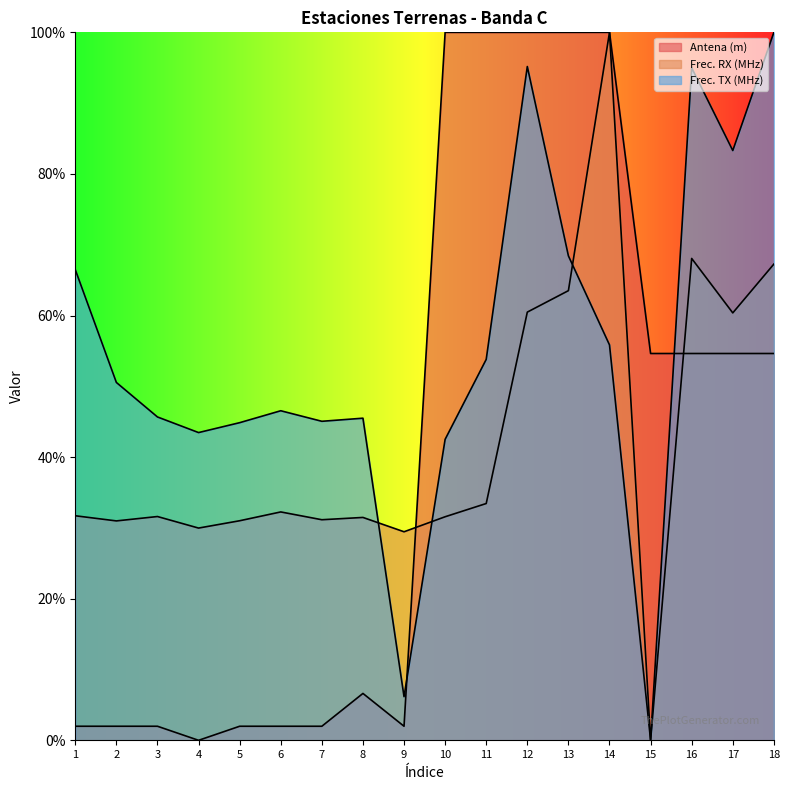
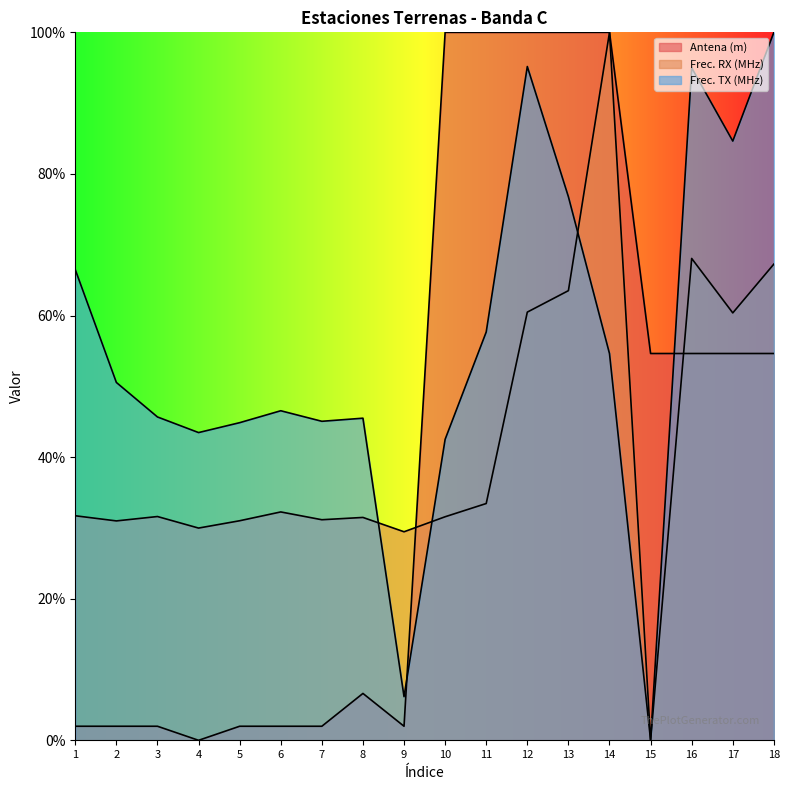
  {
    "Frec. TX (MHz)": {
      "1": "66%",
      "2": "51%",
      "3": "46%",
      "4": "43%",
      "5": "45%",
      "6": "47%",
      "7": "45%",
      "8": "45%",
      "9": "6%",
      "10": "43%",
-     "11": "54%",
+     "11": "58%",
      "12": "95%",
-     "13": "68%",
-     "14": "56%",
-     "17": "83%",
+     "13": "77%",
+     "14": "55%",
+     "17": "85%",
      "18": "100%"
    }
  }
